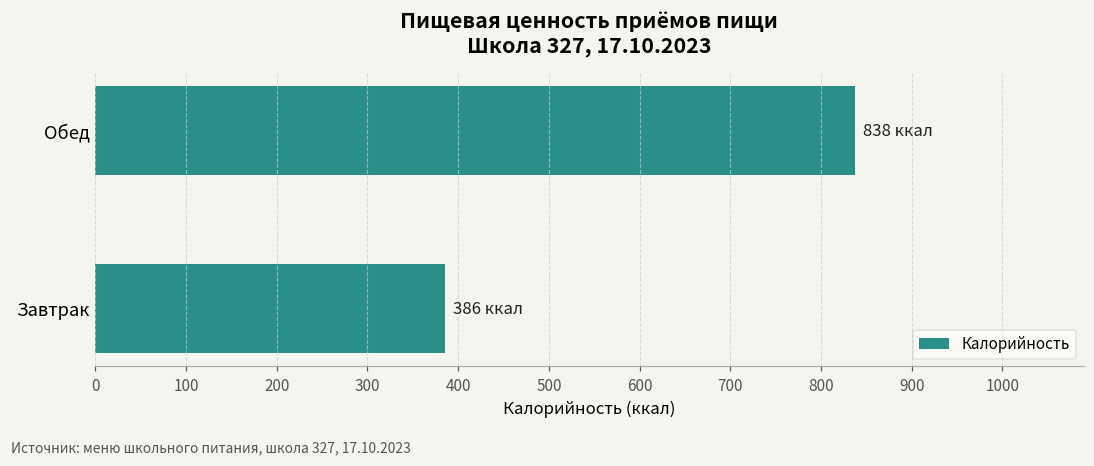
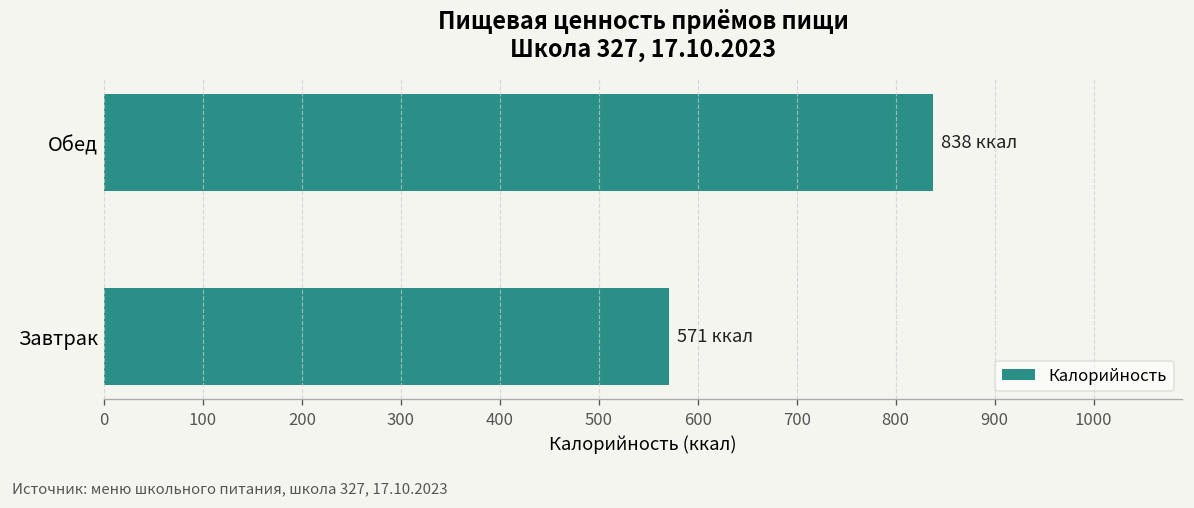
  {
    "Обед": 838,
-   "Завтрак": 386
+   "Завтрак": 571
  }
